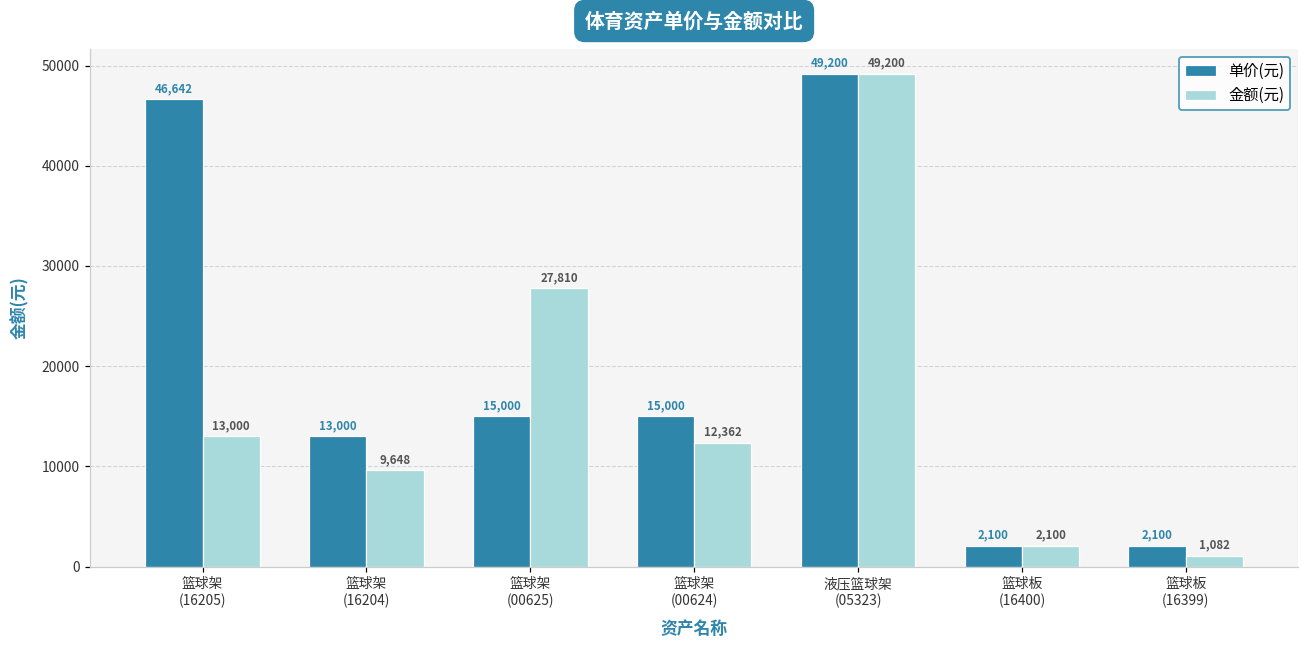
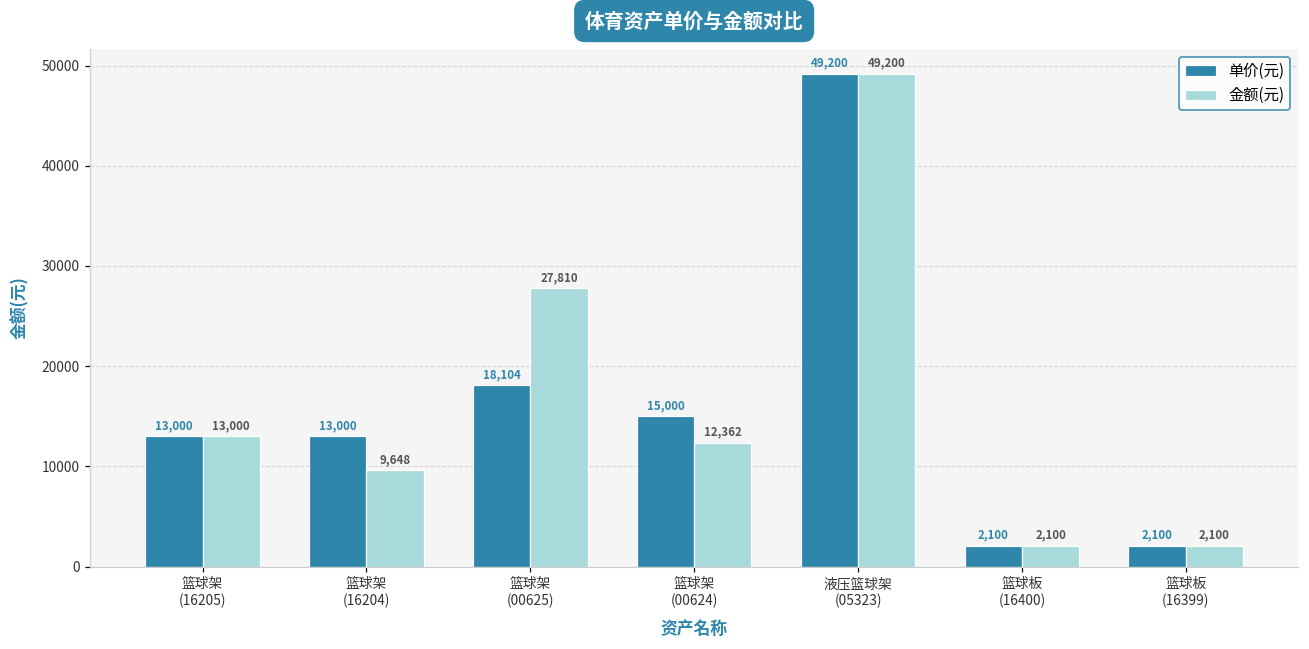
  {
    "单价(元)": {
-     "篮球架 (16205)": "46,642",
+     "篮球架 (16205)": "13,000",
      "篮球架 (16204)": "13,000",
-     "篮球架 (00625)": "15,000",
+     "篮球架 (00625)": "18,104",
      "篮球架 (00624)": "15,000",
      "液压篮球架 (05323)": "49,200",
      "篮球板 (16400)": "2,100",
      "篮球板 (16399)": "2,100"
    },
    "金额(元)": {
      "篮球架 (16205)": "13,000",
      "篮球架 (16204)": "9,648",
      "篮球架 (00625)": "27,810",
      "篮球架 (00624)": "12,362",
      "液压篮球架 (05323)": "49,200",
      "篮球板 (16400)": "2,100",
-     "篮球板 (16399)": "1,082"
+     "篮球板 (16399)": "2,100"
    }
  }
